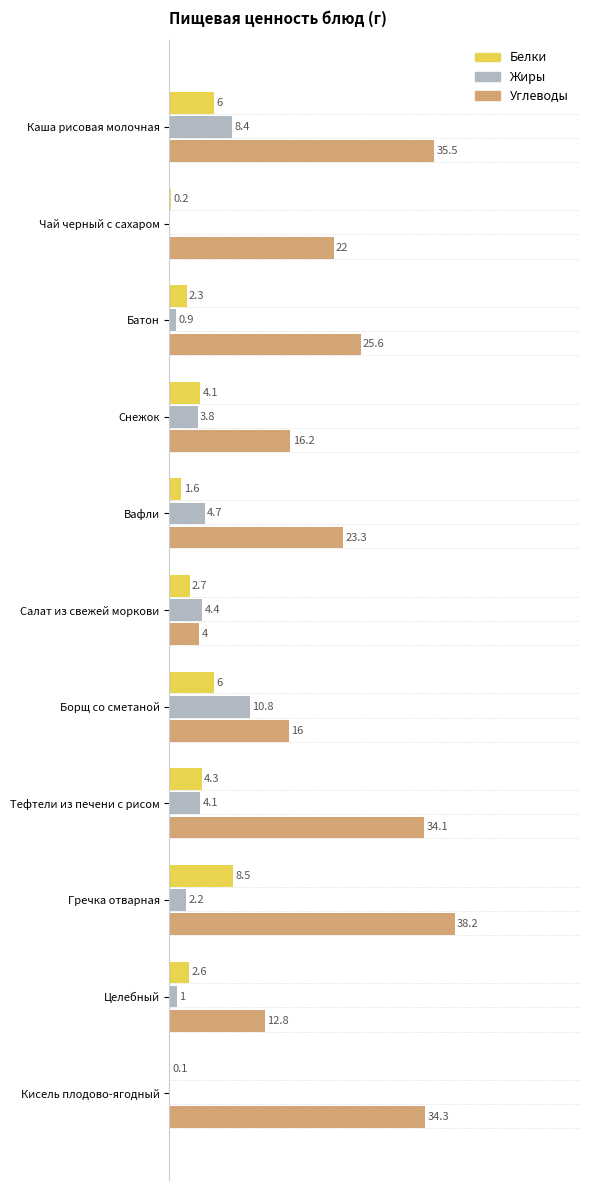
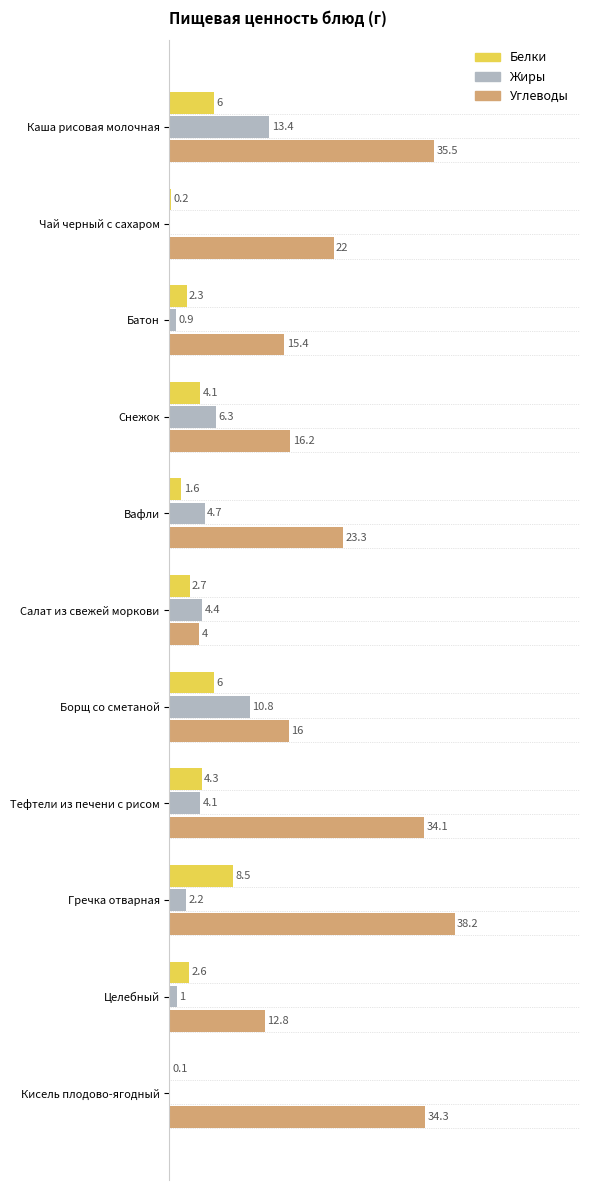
  {
    "Белки": {
      "Каша рисовая молочная": 6,
      "Чай черный с сахаром": 0.2,
      "Батон": 2.3,
      "Снежок": 4.1,
      "Вафли": 1.6,
      "Салат из свежей моркови": 2.7,
      "Борщ со сметаной": 6,
      "Тефтели из печени с рисом": 4.3,
      "Гречка отварная": 8.5,
      "Целебный": 2.6,
      "Кисель плодово-ягодный": 0.1
    },
    "Жиры": {
-     "Каша рисовая молочная": 8.4,
+     "Каша рисовая молочная": 13.4,
      "Батон": 0.9,
-     "Снежок": 3.8,
+     "Снежок": 6.3,
      "Вафли": 4.7,
      "Салат из свежей моркови": 4.4,
      "Борщ со сметаной": 10.8,
      "Тефтели из печени с рисом": 4.1,
      "Гречка отварная": 2.2,
      "Целебный": 1
    },
    "Углеводы": {
      "Каша рисовая молочная": 35.5,
      "Чай черный с сахаром": 22,
-     "Батон": 25.6,
+     "Батон": 15.4,
      "Снежок": 16.2,
      "Вафли": 23.3,
      "Салат из свежей моркови": 4,
      "Борщ со сметаной": 16,
      "Тефтели из печени с рисом": 34.1,
      "Гречка отварная": 38.2,
      "Целебный": 12.8,
      "Кисель плодово-ягодный": 34.3
    }
  }
